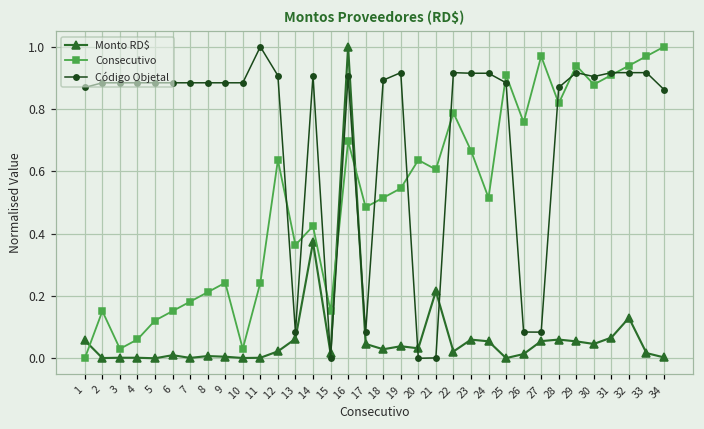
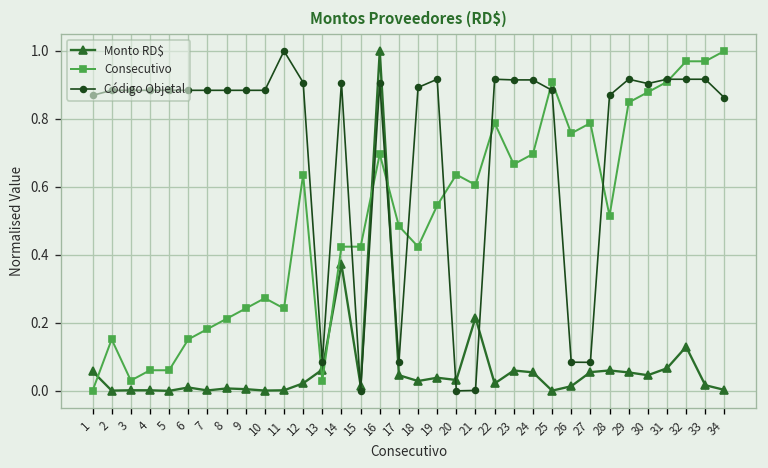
  {
    "Consecutivo": {
      "1": 0.00,
      "2": 0.15,
      "3": 0.03,
      "4": 0.06,
-     "5": 0.12,
+     "5": 0.06,
      "6": 0.15,
      "7": 0.18,
      "8": 0.21,
      "9": 0.24,
-     "10": 0.03,
+     "10": 0.27,
      "11": 0.24,
      "12": 0.64,
-     "13": 0.36,
+     "13": 0.03,
      "14": 0.42,
-     "15": 0.15,
+     "15": 0.42,
      "16": 0.70,
      "17": 0.48,
-     "18": 0.52,
+     "18": 0.42,
      "19": 0.55,
      "20": 0.64,
      "21": 0.61,
      "22": 0.79,
      "23": 0.67,
-     "24": 0.52,
+     "24": 0.70,
      "25": 0.91,
      "26": 0.76,
-     "27": 0.97,
-     "28": 0.82,
-     "29": 0.94,
+     "27": 0.79,
+     "28": 0.52,
+     "29": 0.85,
      "30": 0.88,
-     "32": 0.94,
+     "32": 0.97,
      "33": 0.97,
      "34": 1.00
    }
  }
